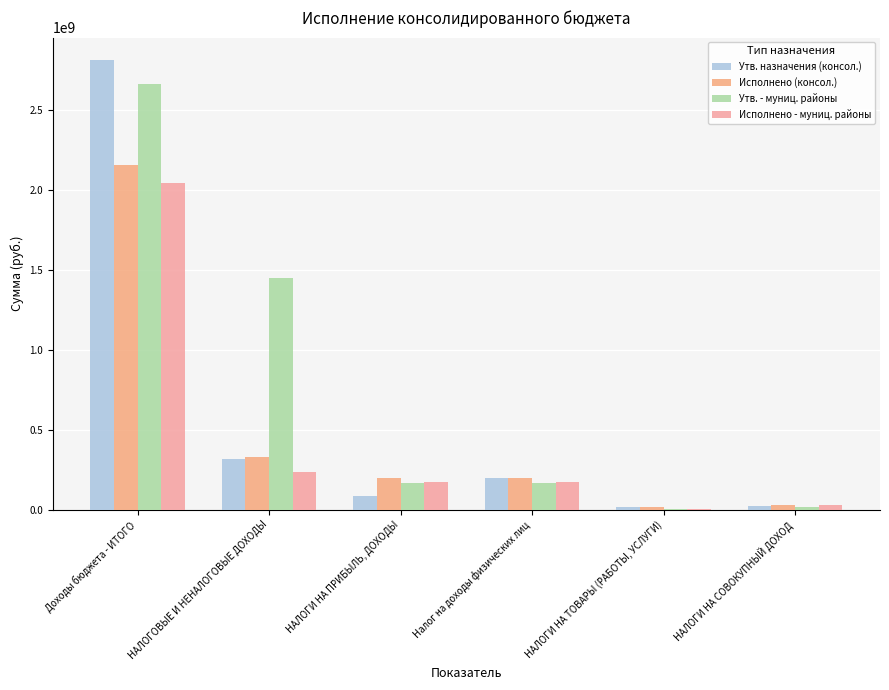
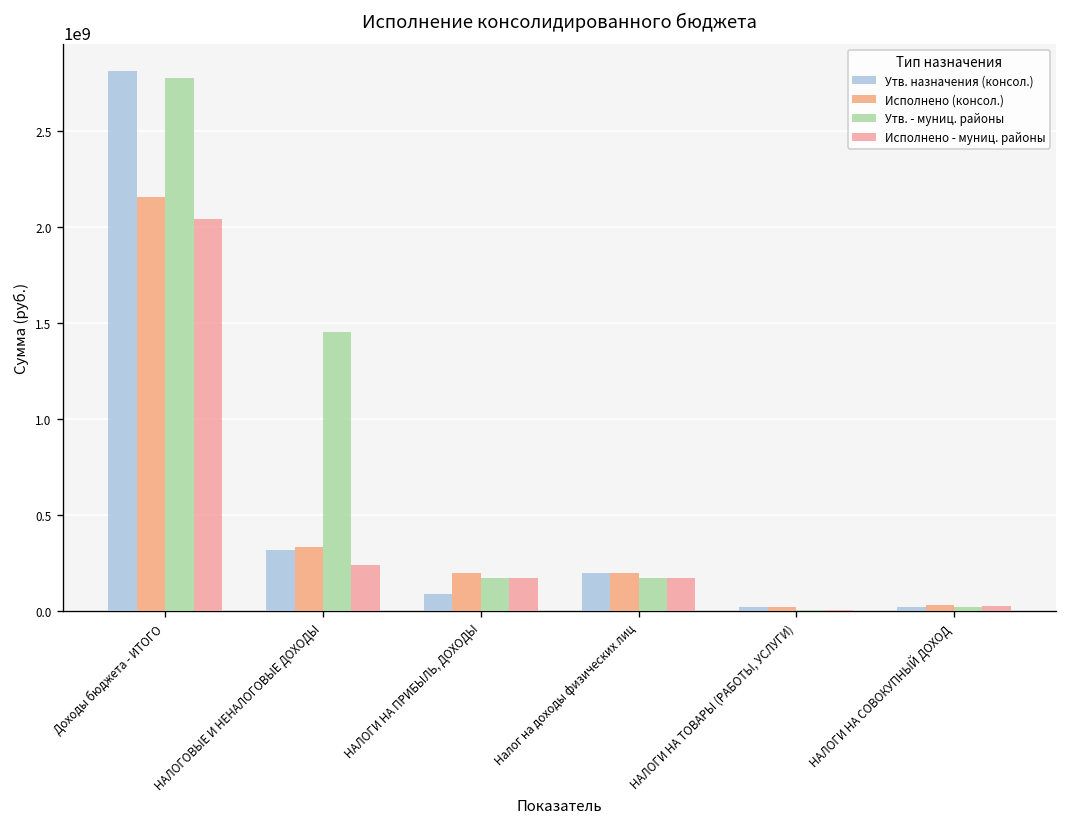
  {
    "Утв. назначения (консол.)": {
      "Доходы бюджета - ИТОГО": 2810000000,
      "НАЛОГОВЫЕ И НЕНАЛОГОВЫЕ ДОХОДЫ": 310000000,
      "НАЛОГИ НА ПРИБЫЛЬ, ДОХОДЫ": 80000000,
      "Налог на доходы физических лиц": 200000000,
      "НАЛОГИ НА ТОВАРЫ (РАБОТЫ, УСЛУГИ)": 20000000,
      "НАЛОГИ НА СОВОКУПНЫЙ ДОХОД": 20000000
    },
    "Утв. - муниц. районы": {
-     "Доходы бюджета - ИТОГО": 2660000000,
+     "Доходы бюджета - ИТОГО": 2780000000,
      "НАЛОГОВЫЕ И НЕНАЛОГОВЫЕ ДОХОДЫ": 1450000000,
      "НАЛОГИ НА ПРИБЫЛЬ, ДОХОДЫ": 170000000,
      "Налог на доходы физических лиц": 170000000,
      "НАЛОГИ НА СОВОКУПНЫЙ ДОХОД": 20000000
    }
  }
